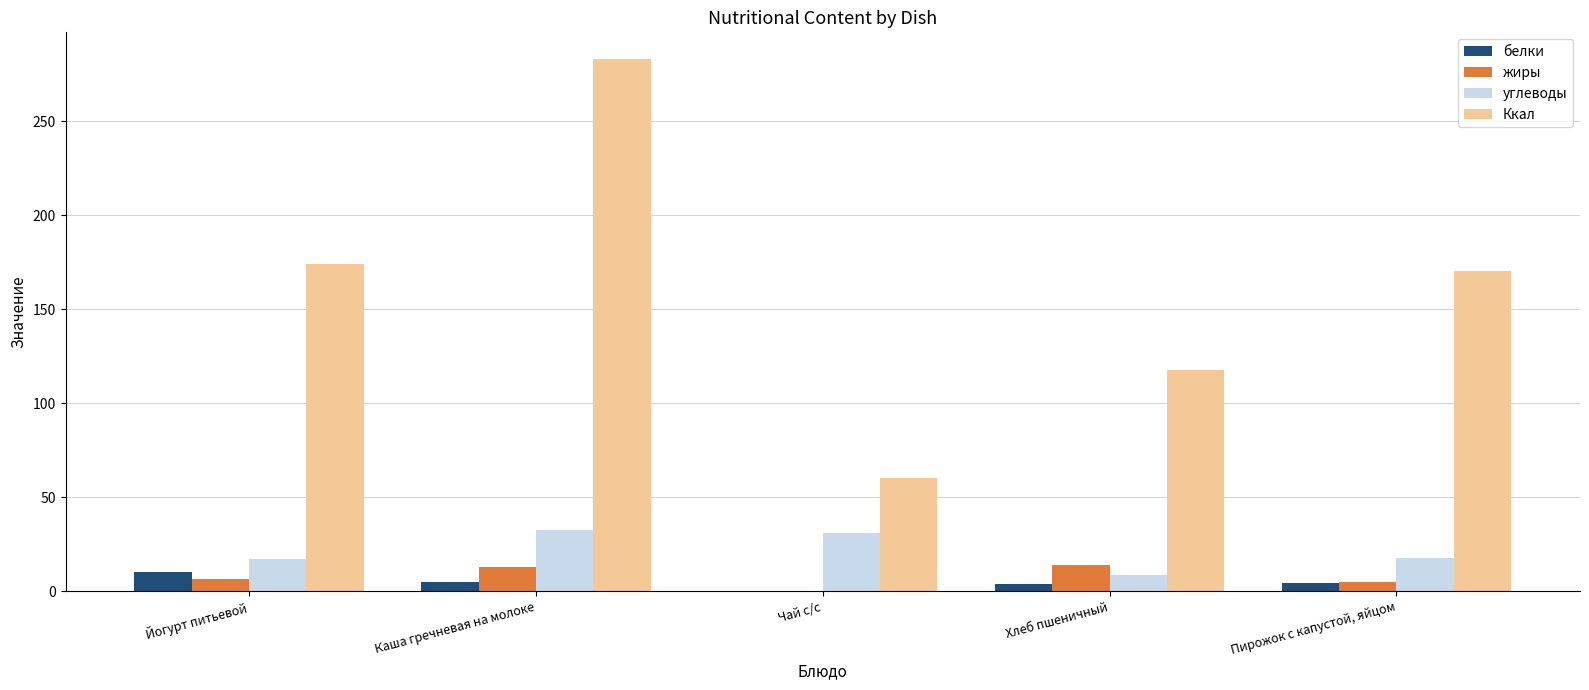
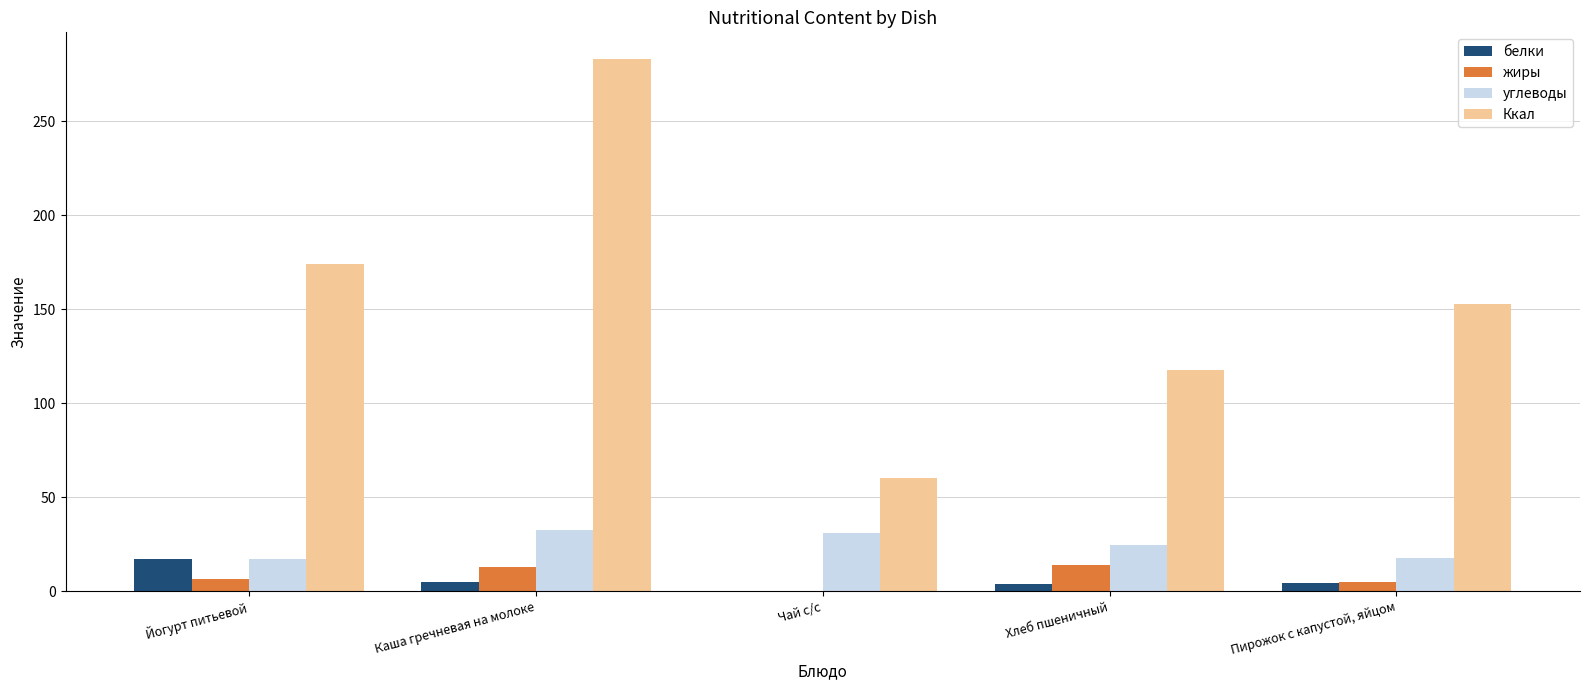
  {
    "белки": {
-     "Йогурт питьевой": 10,
+     "Йогурт питьевой": 17,
      "Каша гречневая на молоке": 5,
      "Хлеб пшеничный": 4,
      "Пирожок с капустой, яйцом": 4
    },
    "жиры": {
      "Йогурт питьевой": 6,
      "Каша гречневая на молоке": 13,
      "Чай с/с": 0,
      "Хлеб пшеничный": 14,
      "Пирожок с капустой, яйцом": 5
    },
    "углеводы": {
      "Йогурт питьевой": 17,
      "Каша гречневая на молоке": 33,
      "Чай с/с": 31,
-     "Хлеб пшеничный": 9,
+     "Хлеб пшеничный": 25,
      "Пирожок с капустой, яйцом": 18
    },
    "Ккал": {
      "Йогурт питьевой": 174,
      "Каша гречневая на молоке": 283,
      "Чай с/с": 60,
      "Хлеб пшеничный": 118,
-     "Пирожок с капустой, яйцом": 170
+     "Пирожок с капустой, яйцом": 153
    }
  }
